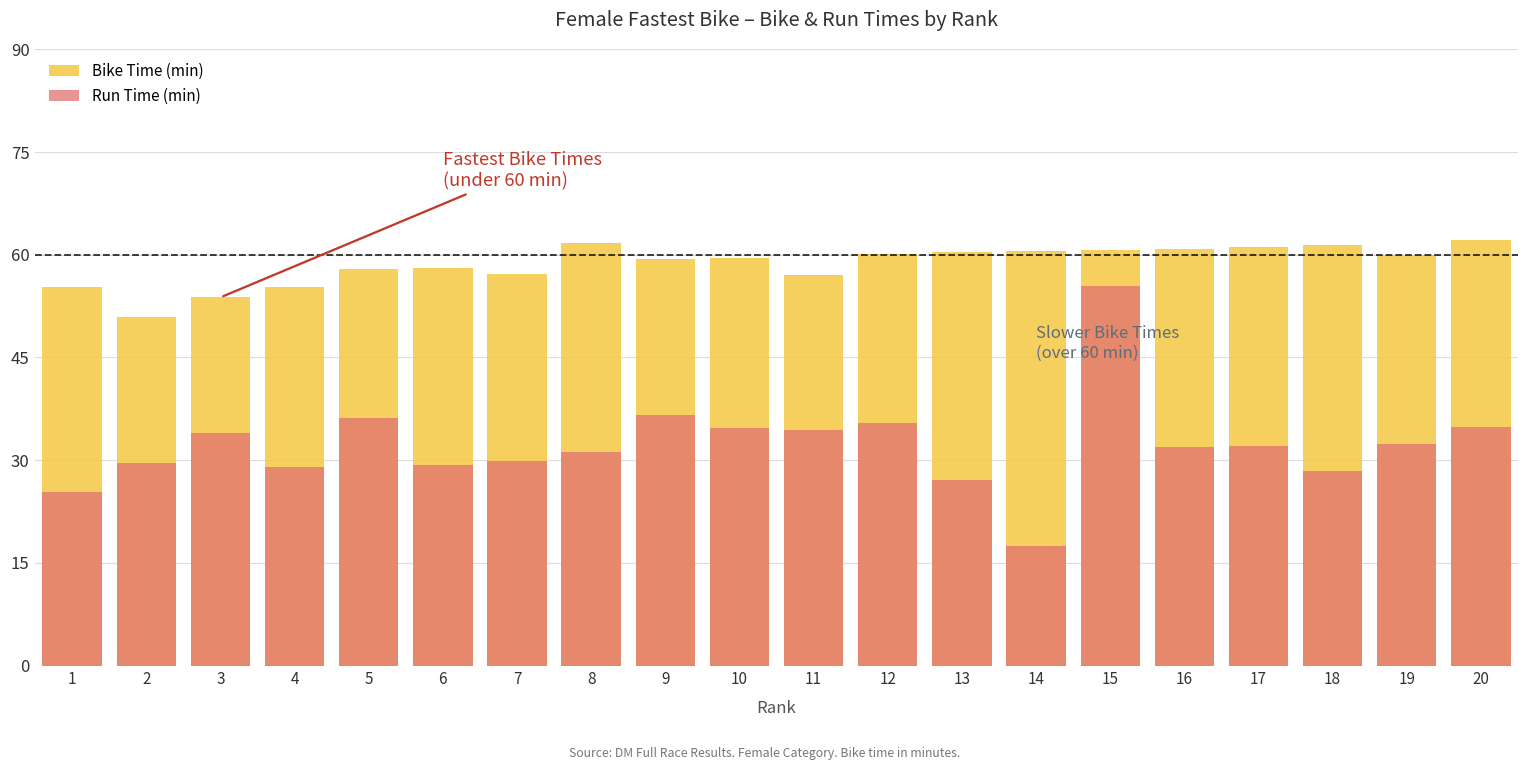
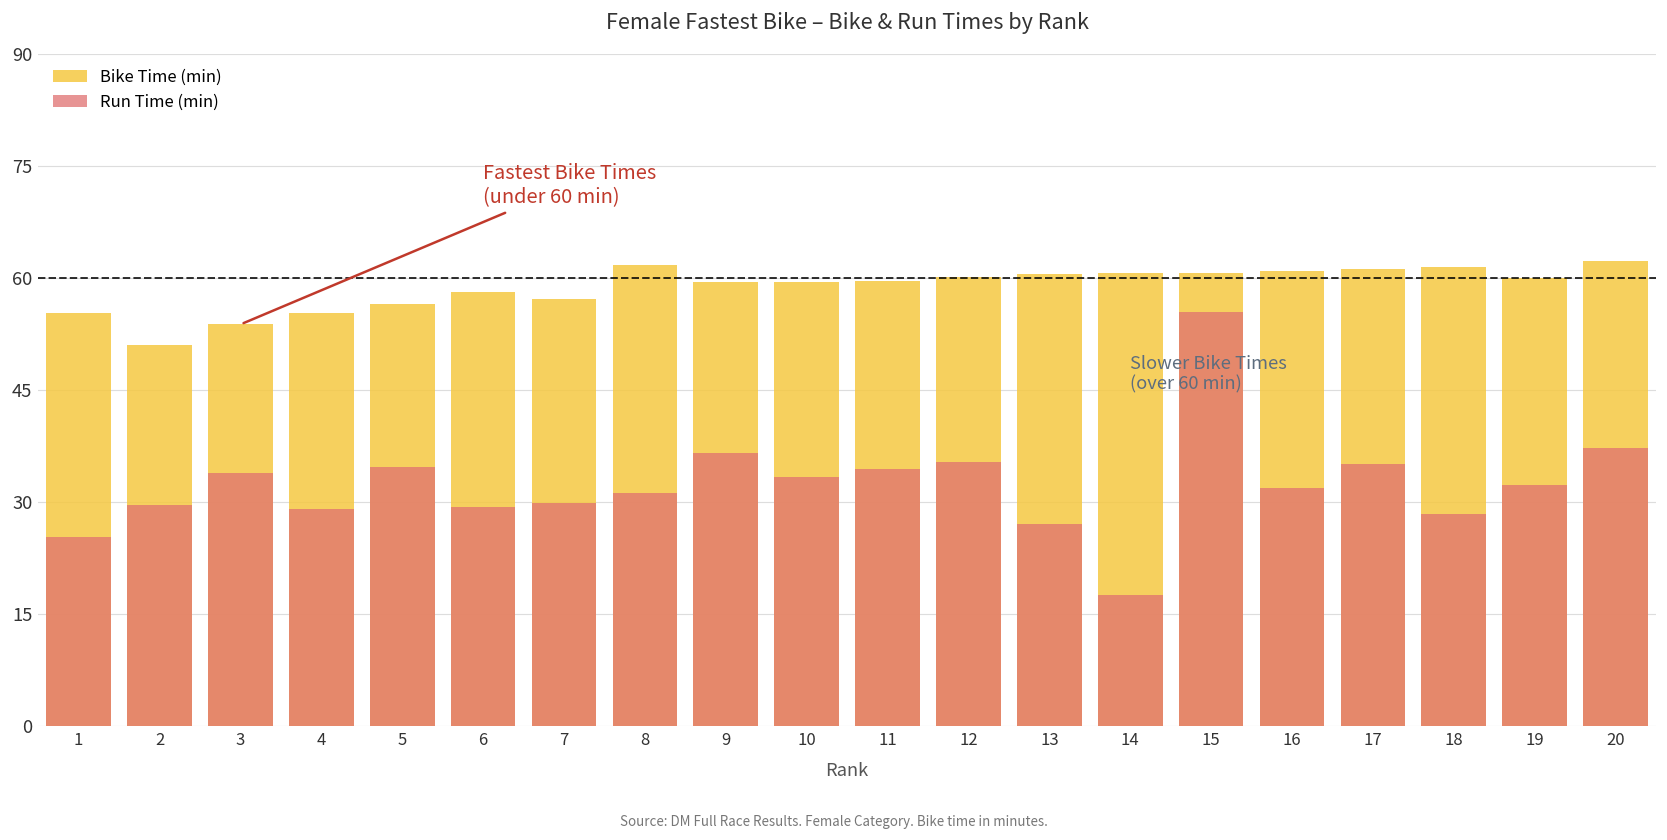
  {
    "Bike Time (min)": {
      "1": 55,
      "2": 51,
      "3": 54,
-     "5": 58,
+     "5": 56,
      "9": 59,
      "10": 59,
-     "11": 57,
+     "11": 60,
      "12": 60,
      "13": 60,
      "14": 61,
      "15": 61,
      "16": 61,
      "17": 61,
      "18": 61,
      "19": 60,
      "20": 62
    },
    "Run Time (min)": {
-     "5": 36,
-     "10": 35,
-     "17": 32,
-     "20": 35
+     "5": 35,
+     "10": 33,
+     "17": 35,
+     "20": 37
    }
  }
